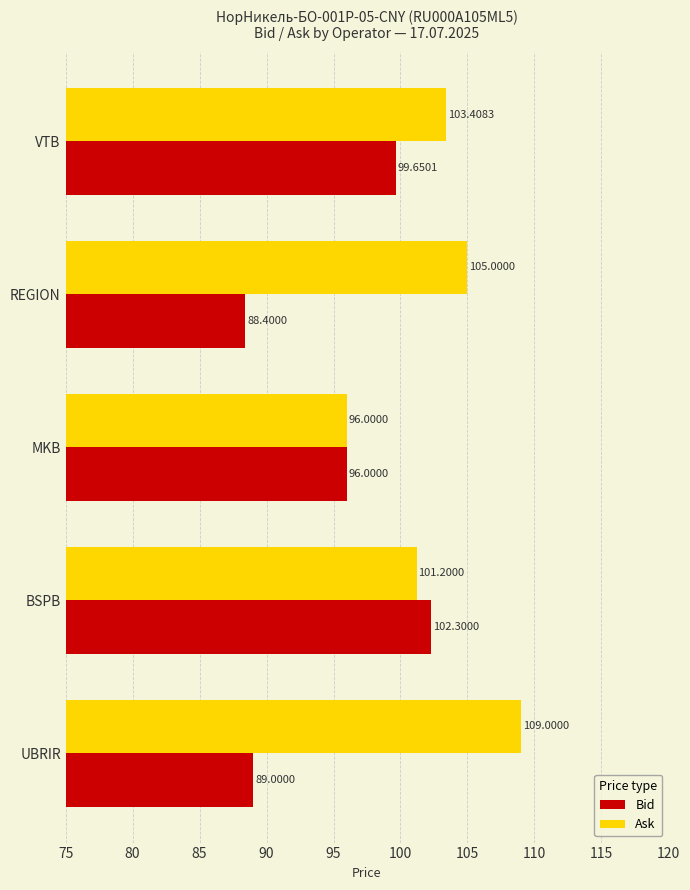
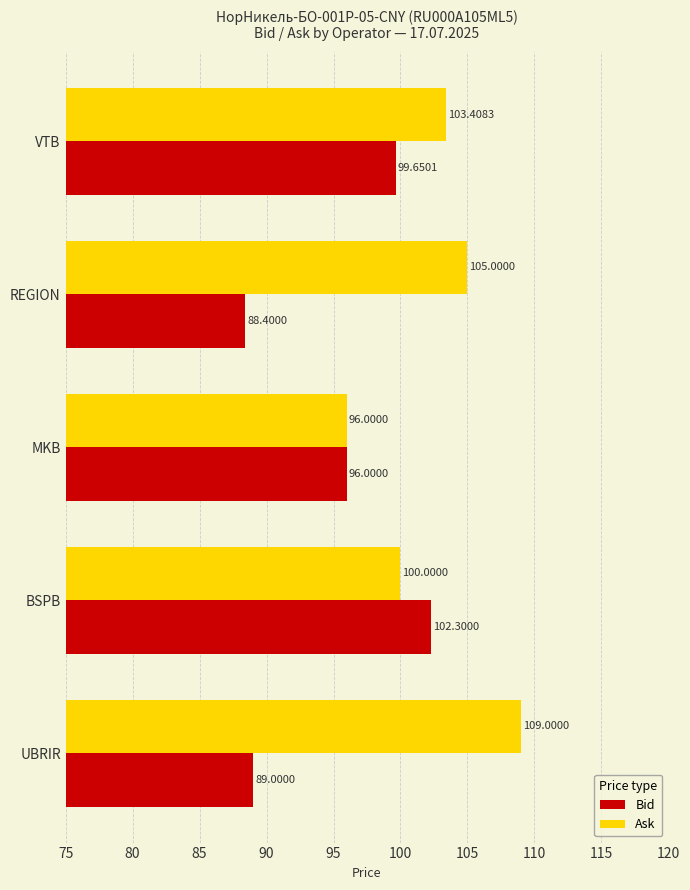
  {
    "Bid": {
      "VTB": 99.6501,
      "REGION": 88.4000,
      "MKB": 96.0000,
      "BSPB": 102.3000,
      "UBRIR": 89.0000
    },
    "Ask": {
      "VTB": 103.4083,
      "REGION": 105.0000,
      "MKB": 96.0000,
-     "BSPB": 101.2000,
+     "BSPB": 100.0000,
      "UBRIR": 109.0000
    }
  }
